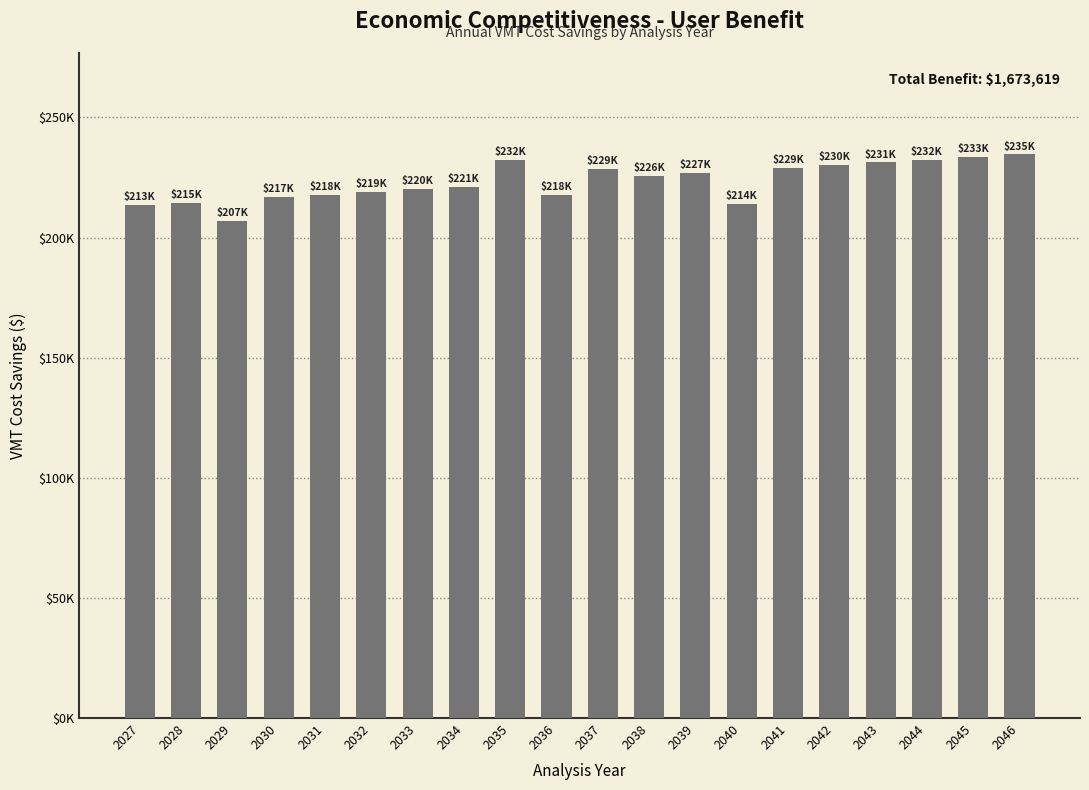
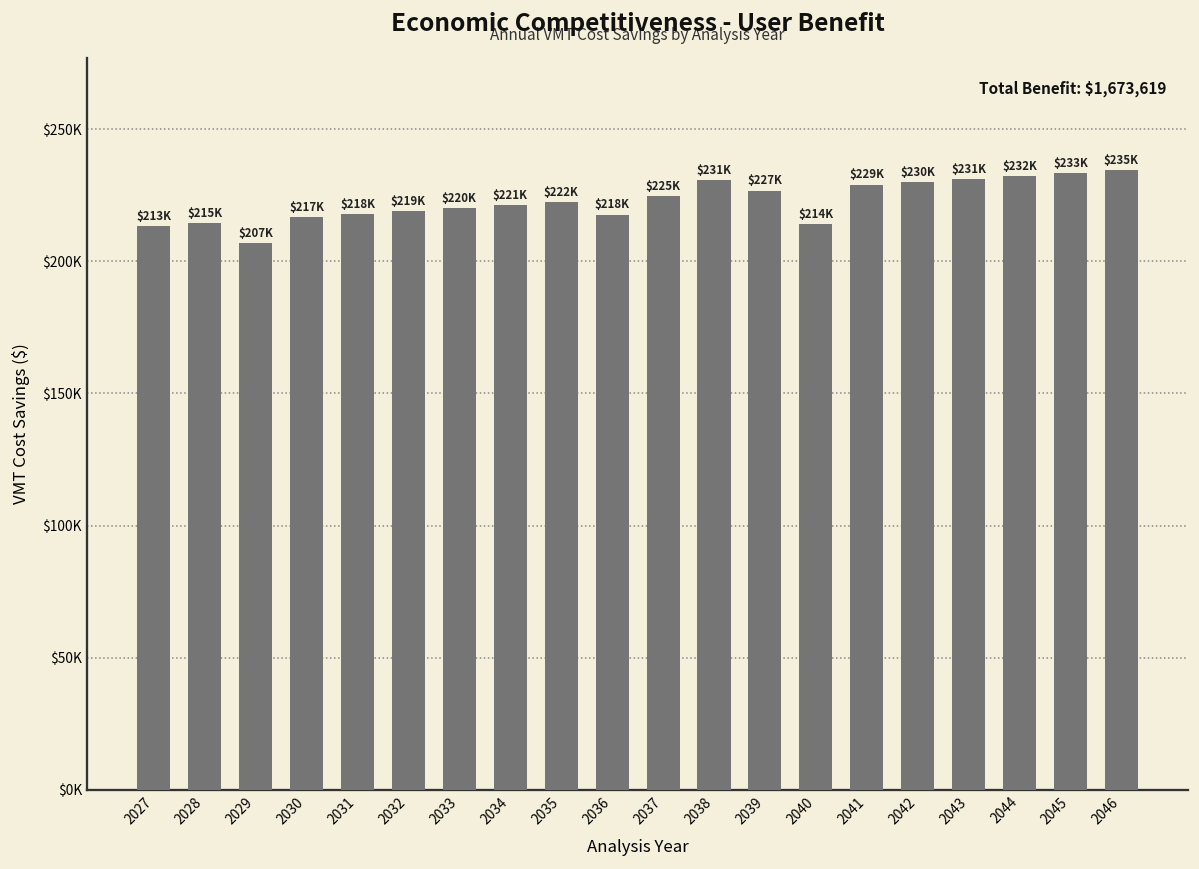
  {
    "2027": "$213K",
    "2028": "$215K",
    "2029": "$207K",
    "2030": "$217K",
    "2031": "$218K",
    "2032": "$219K",
    "2033": "$220K",
    "2034": "$221K",
-   "2035": "$232K",
+   "2035": "$222K",
    "2036": "$218K",
-   "2037": "$229K",
-   "2038": "$226K",
+   "2037": "$225K",
+   "2038": "$231K",
    "2039": "$227K",
    "2040": "$214K",
    "2041": "$229K",
    "2042": "$230K",
    "2043": "$231K",
    "2044": "$232K",
    "2045": "$233K",
    "2046": "$235K"
  }
